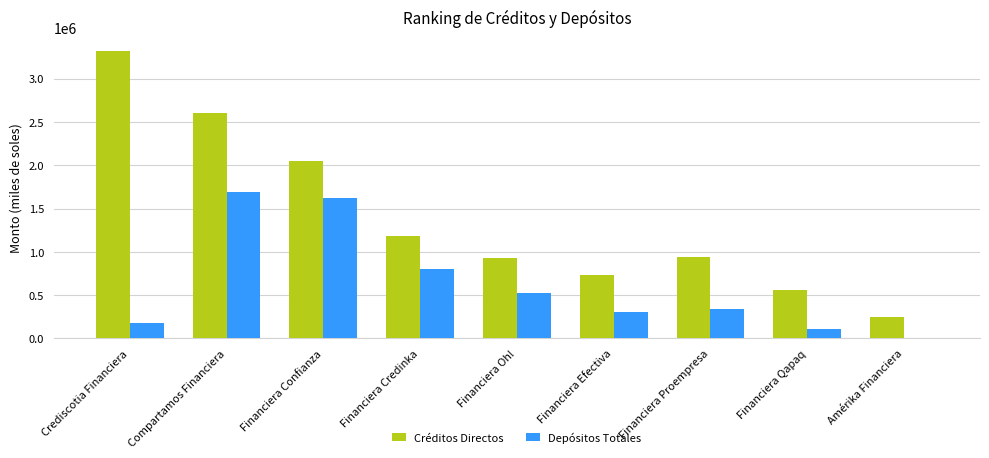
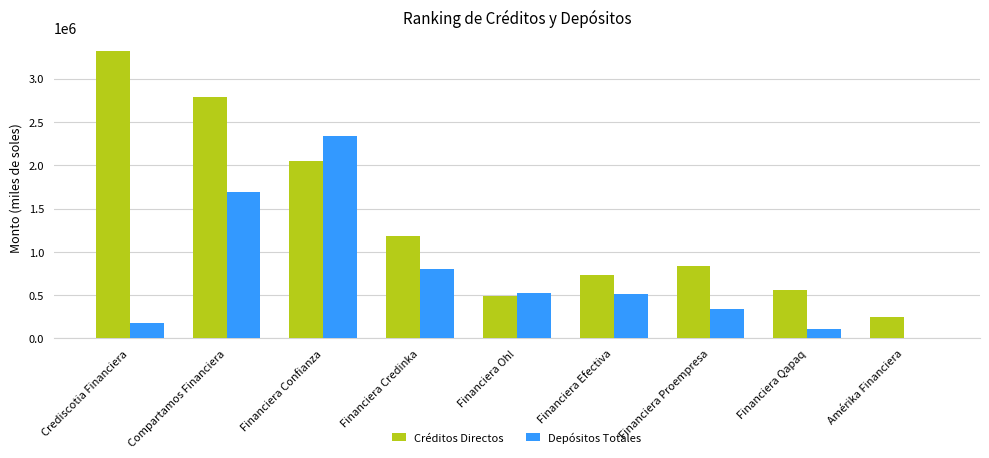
  {
    "Créditos Directos": {
      "Crediscotia Financiera": 3300000,
-     "Compartamos Financiera": 2600000,
+     "Compartamos Financiera": 2800000,
      "Financiera Confianza": 2100000,
      "Financiera Credinka": 1200000,
-     "Financiera Oh!": 900000,
+     "Financiera Oh!": 500000,
      "Financiera Efectiva": 700000,
-     "Financiera Proempresa": 900000,
+     "Financiera Proempresa": 800000,
      "Financiera Qapaq": 600000,
      "Amérika Financiera": 200000
    },
    "Depósitos Totales": {
      "Crediscotia Financiera": 200000,
      "Compartamos Financiera": 1700000,
-     "Financiera Confianza": 1600000,
+     "Financiera Confianza": 2300000,
      "Financiera Credinka": 800000,
      "Financiera Oh!": 500000,
-     "Financiera Efectiva": 300000,
+     "Financiera Efectiva": 500000,
      "Financiera Proempresa": 300000,
      "Financiera Qapaq": 100000,
      "Amérika Financiera": 0
    }
  }
